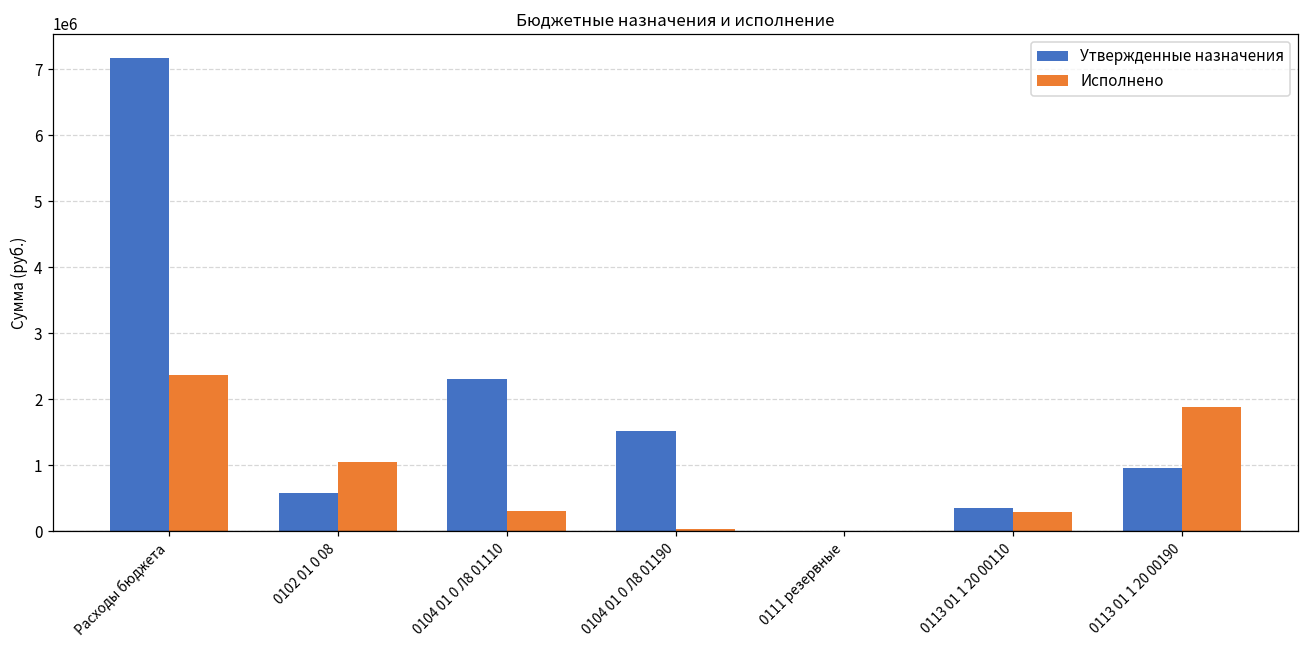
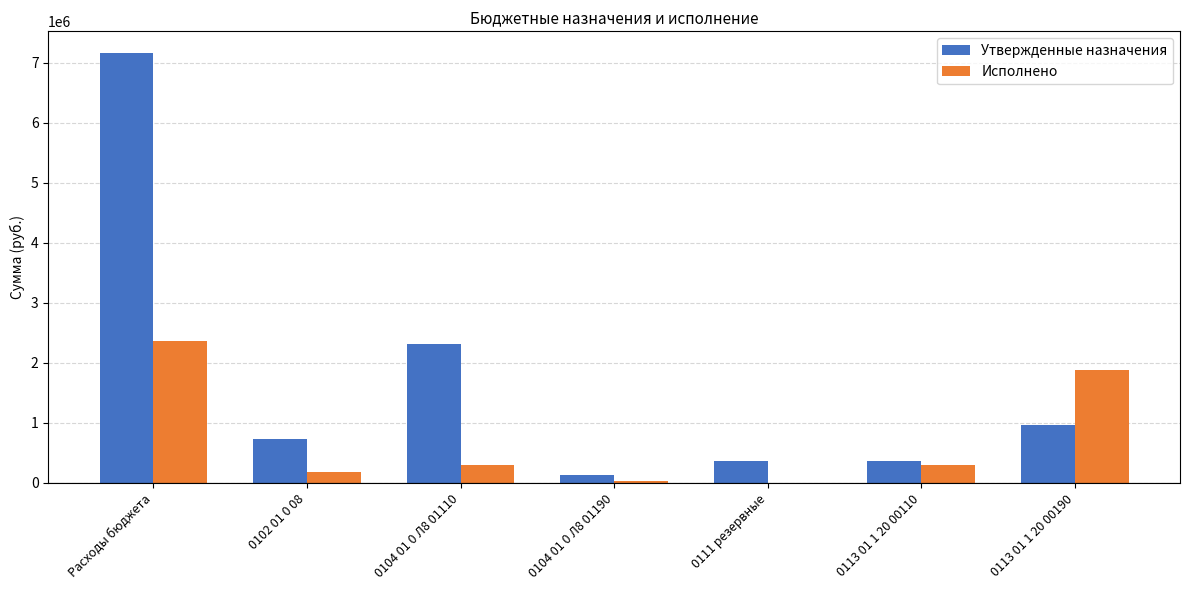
  {
    "Утвержденные назначения": {
      "Расходы бюджета": 7200000,
-     "0102 01 0 08": 600000,
+     "0102 01 0 08": 700000,
      "0104 01 0 Л8 01110": 2300000,
-     "0104 01 0 Л8 01190": 1500000,
-     "0111 резервные": 0,
+     "0104 01 0 Л8 01190": 100000,
+     "0111 резервные": 400000,
      "0113 01 1 20 00110": 400000,
      "0113 01 1 20 00190": 1000000
    },
    "Исполнено": {
      "Расходы бюджета": 2400000,
-     "0102 01 0 08": 1000000,
+     "0102 01 0 08": 200000,
      "0104 01 0 Л8 01110": 300000,
      "0111 резервные": 0,
      "0113 01 1 20 00110": 300000,
      "0113 01 1 20 00190": 1900000
    }
  }
